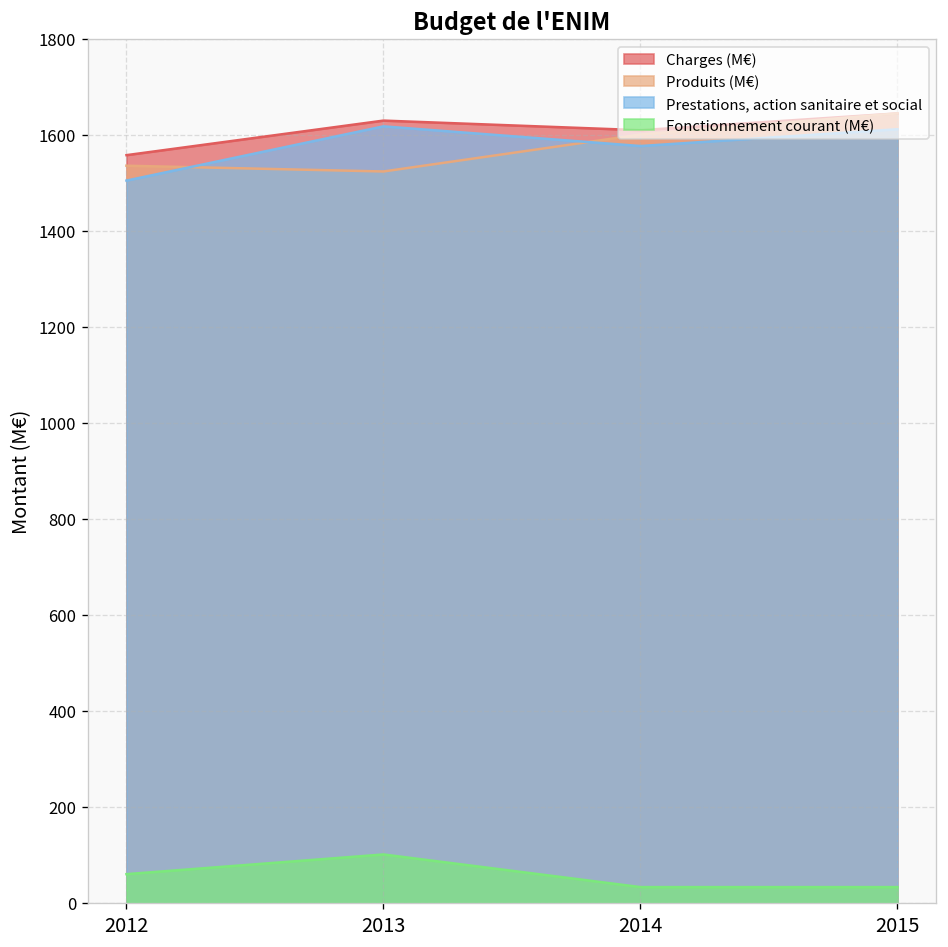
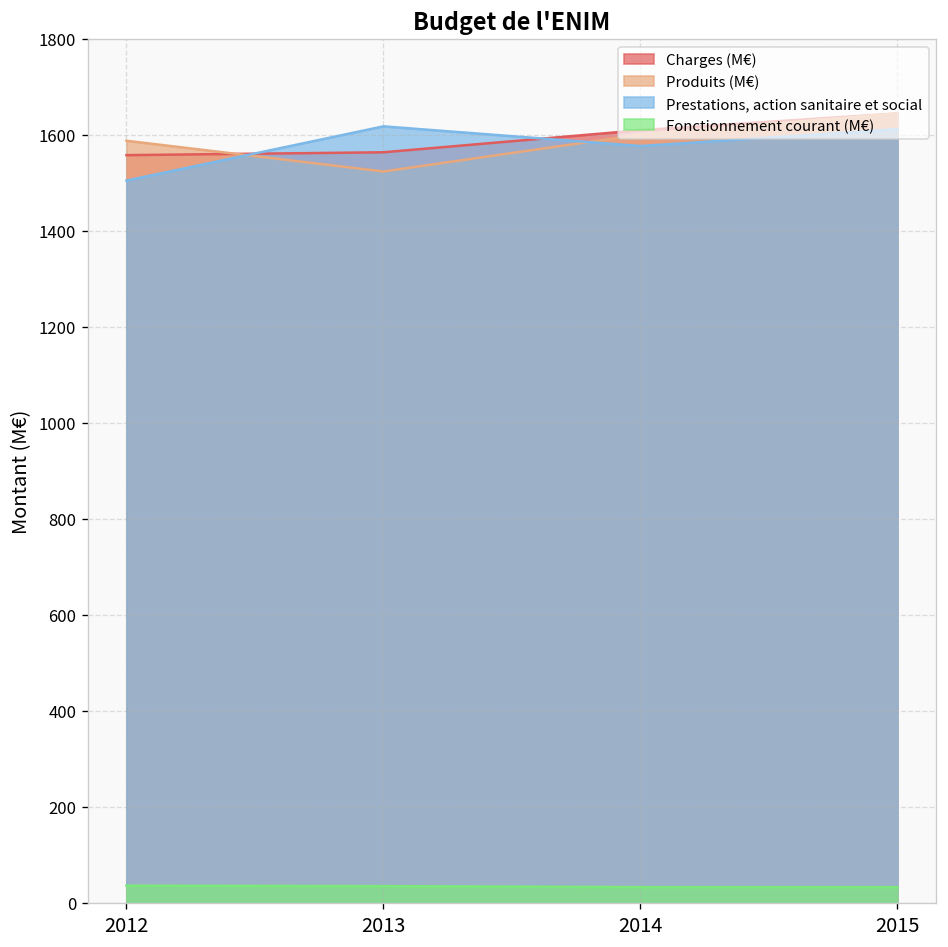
  {
    "Charges (M€)": {
      "2012": 1560,
-     "2013": 1630
+     "2013": 1560
    },
    "Produits (M€)": {
-     "2012": 1540,
+     "2012": 1590,
      "2013": 1520
    },
    "Prestations, action sanitaire et social": {
      "2012": 1510,
      "2013": 1620,
      "2014": 1580
    },
    "Fonctionnement courant (M€)": {
-     "2012": 60,
-     "2013": 100,
+     "2012": 40,
+     "2013": 40,
      "2014": 30,
      "2015": 30
    }
  }
